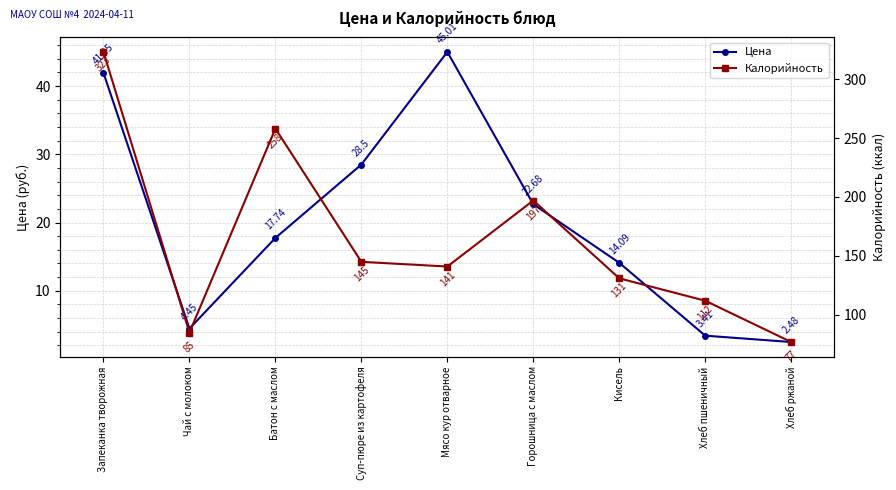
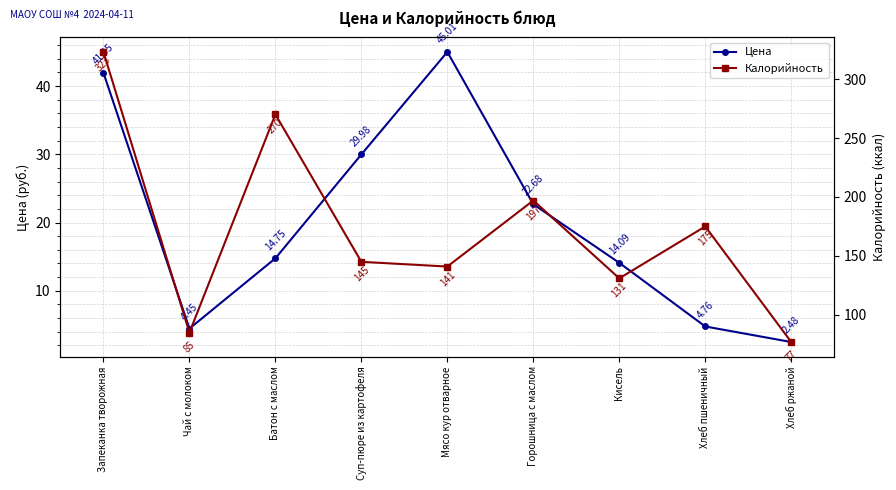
  {
    "Цена": {
      "Чай с молоком": 4.45,
-     "Батон с маслом": 17.74,
-     "Суп-пюре из картофеля": 28.5,
+     "Батон с маслом": 14.75,
+     "Суп-пюре из картофеля": 29.98,
      "Мясо кур отварное": 45.01,
      "Горошница с маслом": 22.68,
      "Кисель": 14.09,
-     "Хлеб пшеничный": 3.41,
+     "Хлеб пшеничный": 4.76,
      "Хлеб ржаной": 2.48
    },
    "Калорийность": {
      "Чай с молоком": 85,
-     "Батон с маслом": 258,
+     "Батон с маслом": 270,
      "Суп-пюре из картофеля": 145,
      "Мясо кур отварное": 141,
      "Кисель": 131,
-     "Хлеб пшеничный": 112,
+     "Хлеб пшеничный": 175,
      "Хлеб ржаной": 77
    }
  }
